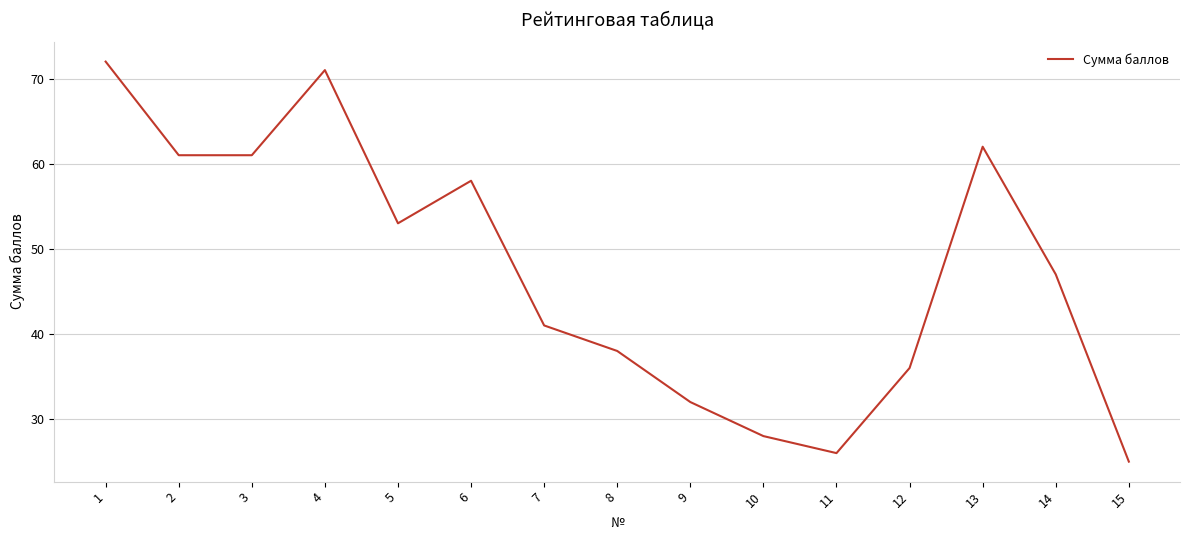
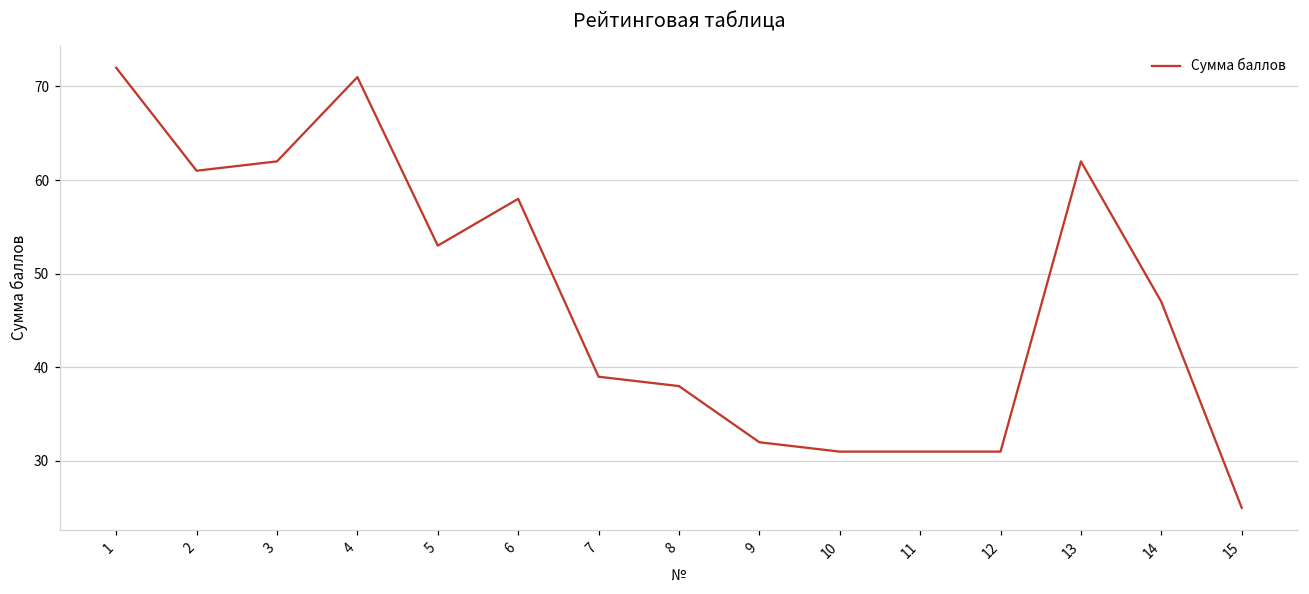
  {
    "1": 72,
    "2": 61,
-   "3": 61,
+   "3": 62,
    "4": 71,
    "5": 53,
    "6": 58,
-   "7": 41,
+   "7": 39,
    "8": 38,
    "9": 32,
-   "10": 28,
-   "11": 26,
-   "12": 36,
+   "10": 31,
+   "11": 31,
+   "12": 31,
    "13": 62,
    "14": 47,
    "15": 25
  }
